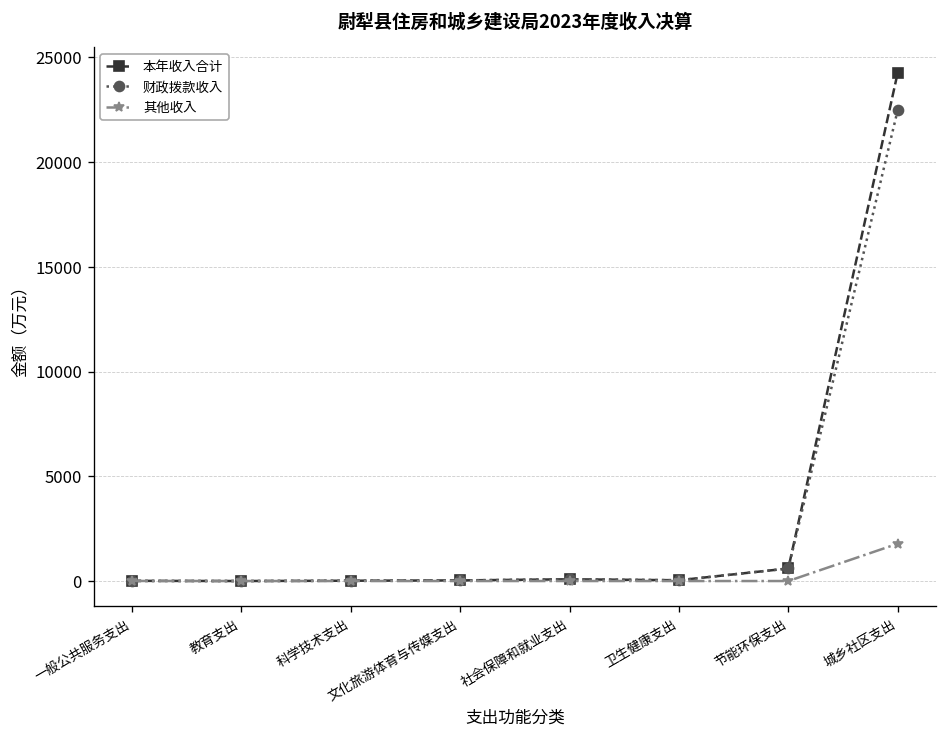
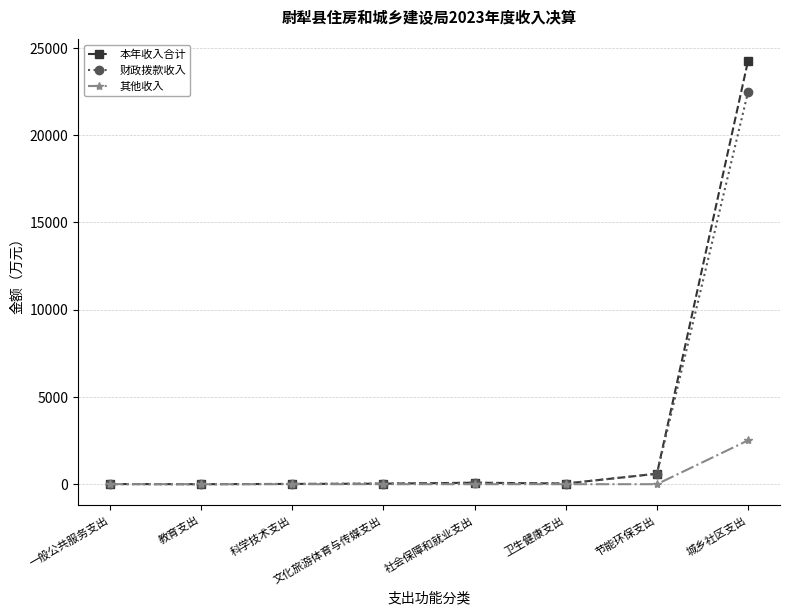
  {
    "其他收入": {
      "节能环保支出": 0,
-     "城乡社区支出": 1800
+     "城乡社区支出": 2500
    }
  }
